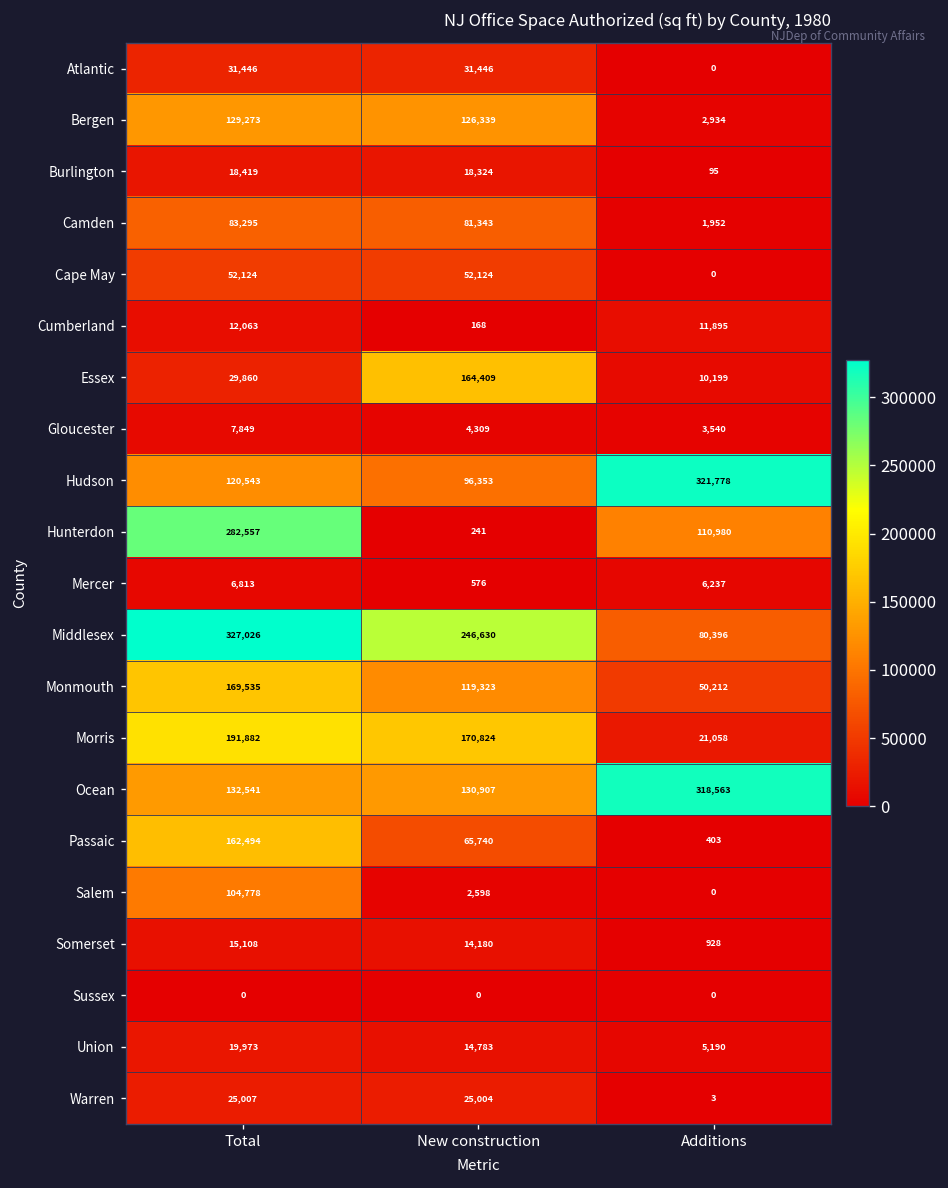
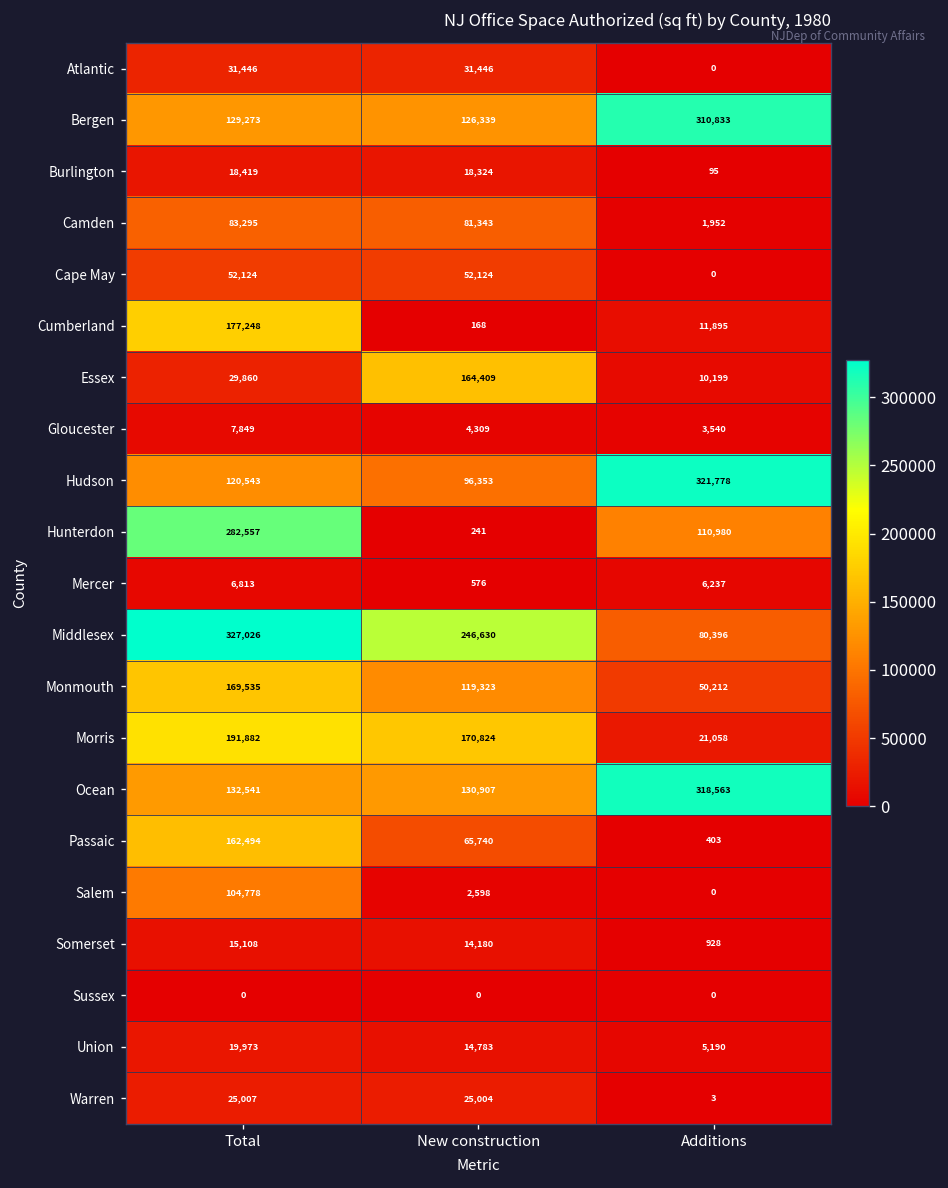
  {
    "Atlantic": {
      "Total": "31,446",
      "New construction": "31,446",
      "Additions": "0"
    },
    "Bergen": {
      "Total": "129,273",
      "New construction": "126,339",
-     "Additions": "2,934"
+     "Additions": "310,833"
    },
    "Burlington": {
      "Total": "18,419",
      "New construction": "18,324",
      "Additions": "95"
    },
    "Camden": {
      "Total": "83,295",
      "New construction": "81,343",
      "Additions": "1,952"
    },
    "Cape May": {
      "Total": "52,124",
      "New construction": "52,124",
      "Additions": "0"
    },
    "Cumberland": {
-     "Total": "12,063",
+     "Total": "177,248",
      "New construction": "168",
      "Additions": "11,895"
    },
    "Essex": {
      "Total": "29,860",
      "New construction": "164,409",
      "Additions": "10,199"
    },
    "Gloucester": {
      "Total": "7,849",
      "New construction": "4,309",
      "Additions": "3,540"
    },
    "Hudson": {
      "Total": "120,543",
      "New construction": "96,353",
      "Additions": "321,778"
    },
    "Hunterdon": {
      "Total": "282,557",
      "New construction": "241",
      "Additions": "110,980"
    },
    "Mercer": {
      "Total": "6,813",
      "New construction": "576",
      "Additions": "6,237"
    },
    "Middlesex": {
      "Total": "327,026",
      "New construction": "246,630",
      "Additions": "80,396"
    },
    "Monmouth": {
      "Total": "169,535",
      "New construction": "119,323",
      "Additions": "50,212"
    },
    "Morris": {
      "Total": "191,882",
      "New construction": "170,824",
      "Additions": "21,058"
    },
    "Ocean": {
      "Total": "132,541",
      "New construction": "130,907",
      "Additions": "318,563"
    },
    "Passaic": {
      "Total": "162,494",
      "New construction": "65,740",
      "Additions": "403"
    },
    "Salem": {
      "Total": "104,778",
      "New construction": "2,598",
      "Additions": "0"
    },
    "Somerset": {
      "Total": "15,108",
      "New construction": "14,180",
      "Additions": "928"
    },
    "Sussex": {
      "Total": "0",
      "New construction": "0",
      "Additions": "0"
    },
    "Union": {
      "Total": "19,973",
      "New construction": "14,783",
      "Additions": "5,190"
    },
    "Warren": {
      "Total": "25,007",
      "New construction": "25,004",
      "Additions": "3"
    }
  }
